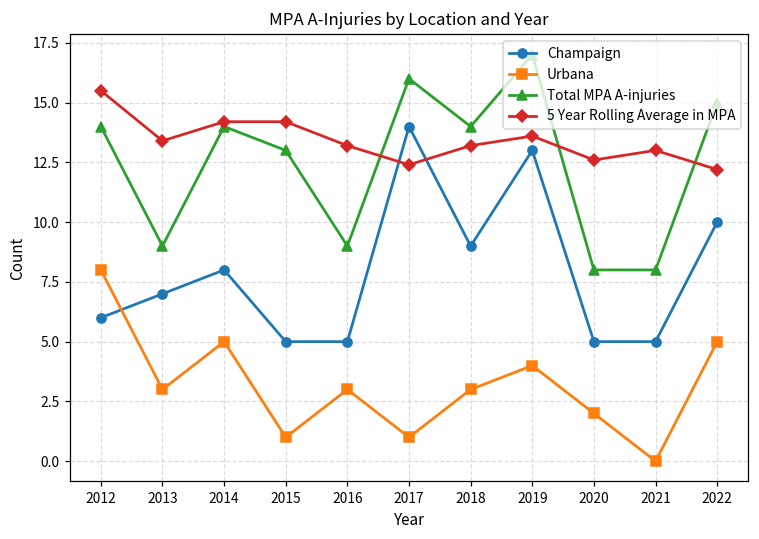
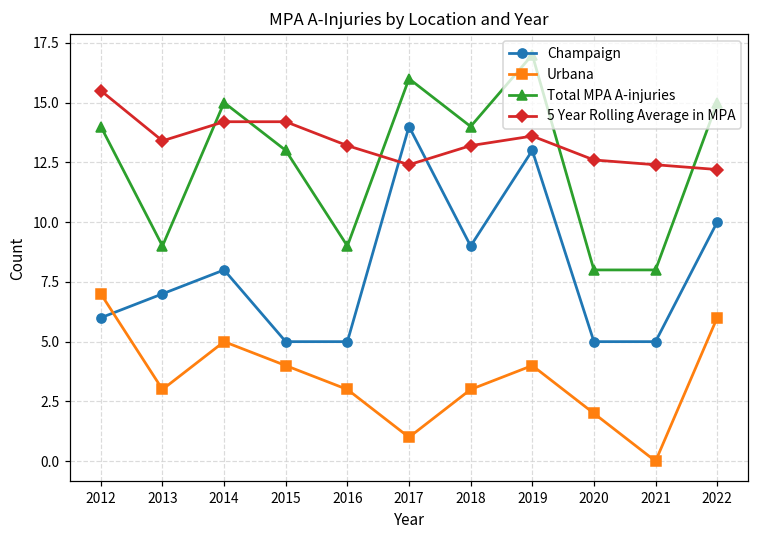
  {
    "Champaign": {
      "2012": 6.0,
      "2013": 7.0,
      "2014": 8.0,
      "2015": 5.0,
      "2016": 5.0,
      "2017": 14.0,
      "2018": 9.0,
      "2019": 13.0,
      "2020": 5.0,
      "2021": 5.0,
      "2022": 10.0
    },
    "Urbana": {
-     "2012": 8,
+     "2012": 7,
      "2013": 3,
      "2014": 5,
-     "2015": 1,
+     "2015": 4,
      "2016": 3,
      "2017": 1,
      "2018": 3,
      "2019": 4,
      "2020": 2,
      "2021": 0,
-     "2022": 5
+     "2022": 6
    },
    "Total MPA A-injuries": {
      "2012": 14,
      "2013": 9,
-     "2014": 14,
+     "2014": 15,
      "2015": 13,
      "2016": 9,
      "2017": 16,
      "2018": 14,
      "2020": 8,
      "2021": 8
    },
    "5 Year Rolling Average in MPA": {
      "2012": 15.5,
      "2013": 13.4,
      "2014": 14.2,
      "2015": 14.2,
      "2016": 13.2,
      "2017": 12.4,
      "2018": 13.2,
      "2019": 13.6,
      "2020": 12.6,
-     "2021": 13.0,
+     "2021": 12.4,
      "2022": 12.2
    }
  }
